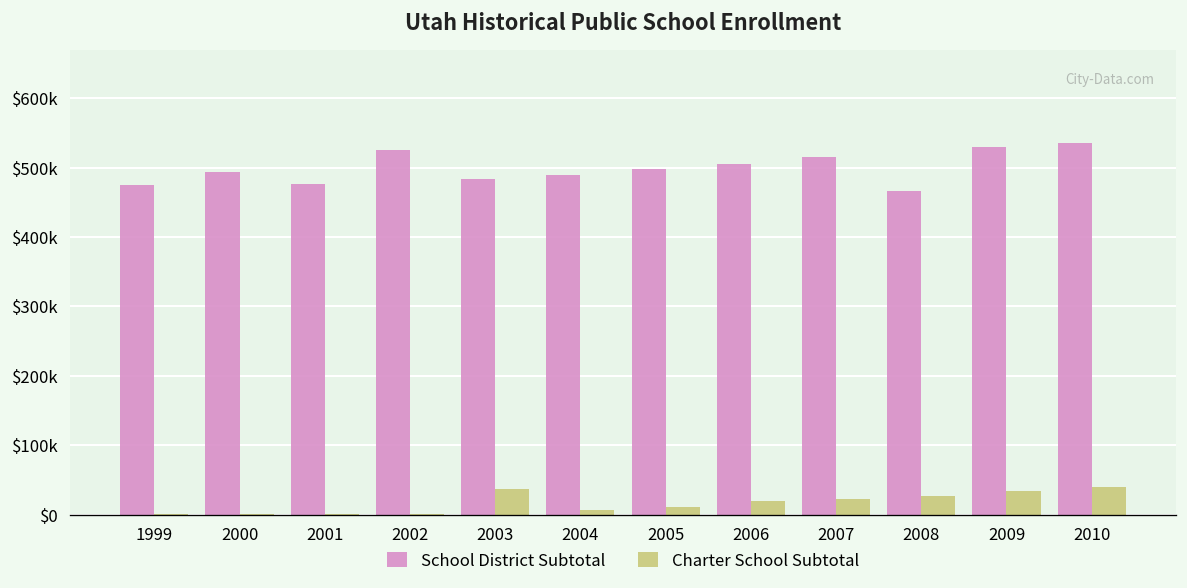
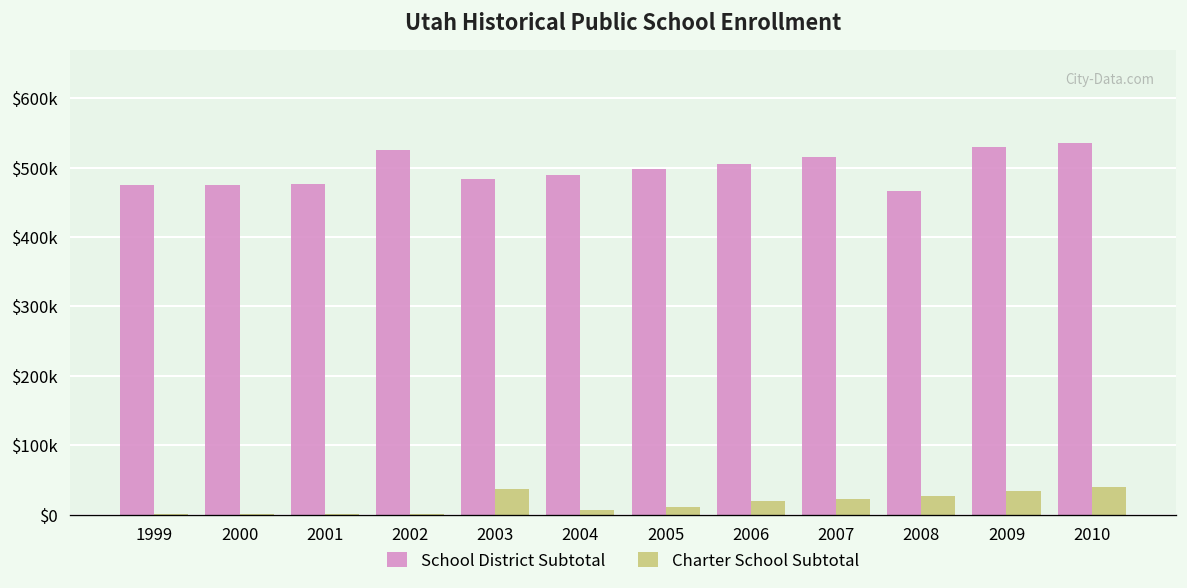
  {
    "School District Subtotal": {
      "1999": "$480000",
-     "2000": "$490000",
+     "2000": "$470000",
      "2001": "$480000",
      "2002": "$530000",
      "2003": "$480000",
      "2004": "$490000",
      "2005": "$500000",
      "2006": "$500000",
      "2007": "$520000",
      "2008": "$470000",
      "2009": "$530000",
      "2010": "$540000"
    },
    "Charter School Subtotal": {
      "2003": "$40000",
      "2004": "$10000",
      "2005": "$10000",
      "2006": "$20000",
      "2007": "$20000",
      "2008": "$30000",
      "2009": "$30000",
      "2010": "$40000"
    }
  }
